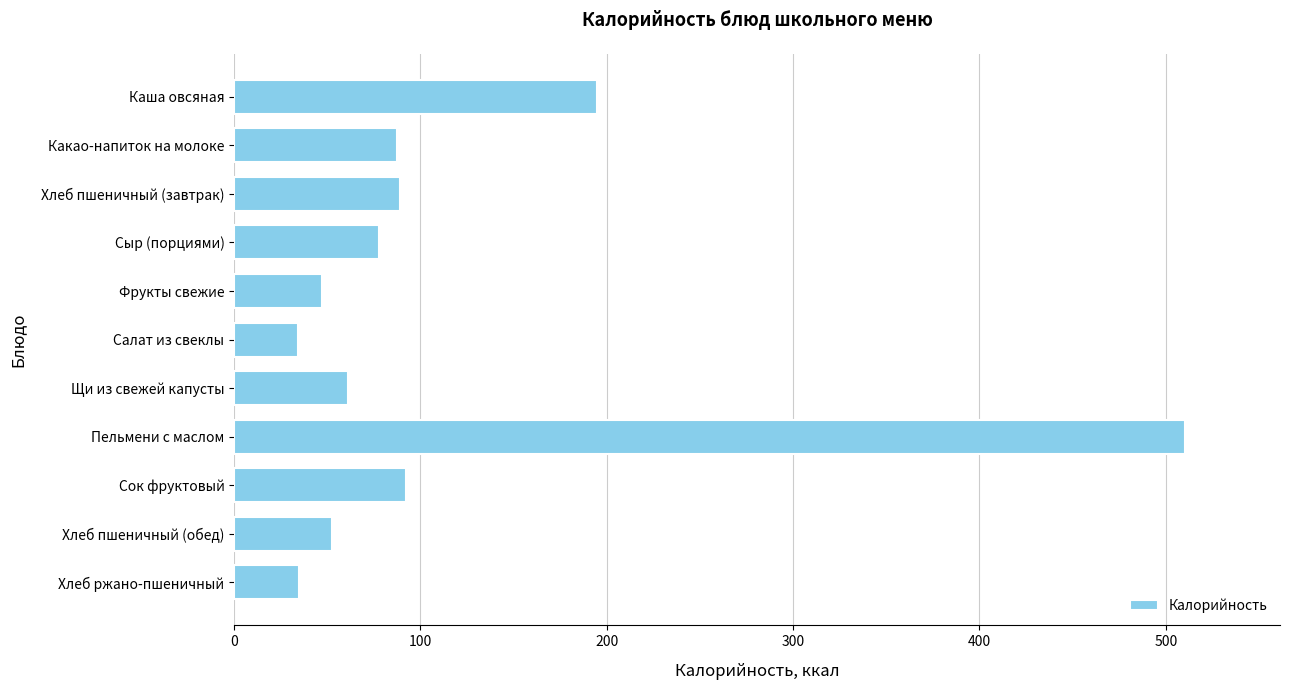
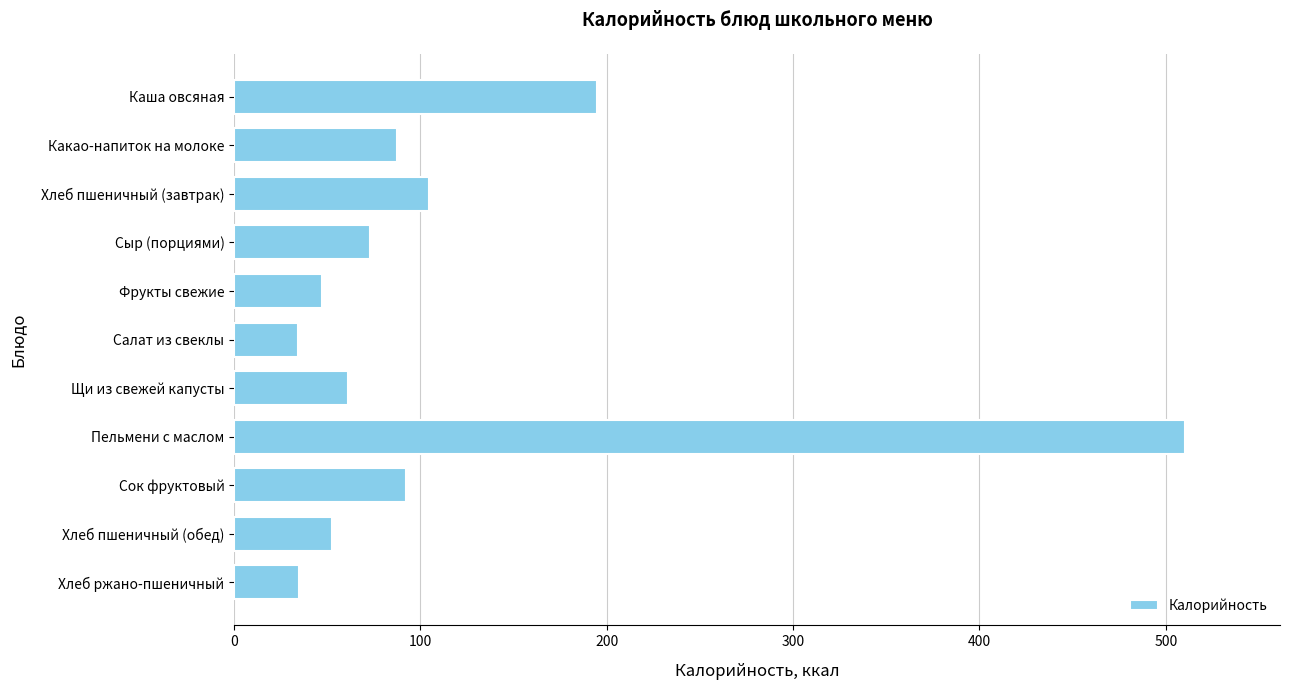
  {
    "Каша овсяная": 195,
    "Какао-напиток на молоке": 88,
-   "Хлеб пшеничный (завтрак)": 89,
-   "Сыр (порциями)": 78,
+   "Хлеб пшеничный (завтрак)": 105,
+   "Сыр (порциями)": 73,
    "Фрукты свежие": 47,
    "Салат из свеклы": 34,
    "Щи из свежей капусты": 61,
    "Пельмени с маслом": 510,
    "Сок фруктовый": 92,
    "Хлеб пшеничный (обед)": 52,
    "Хлеб ржано-пшеничный": 35
  }
